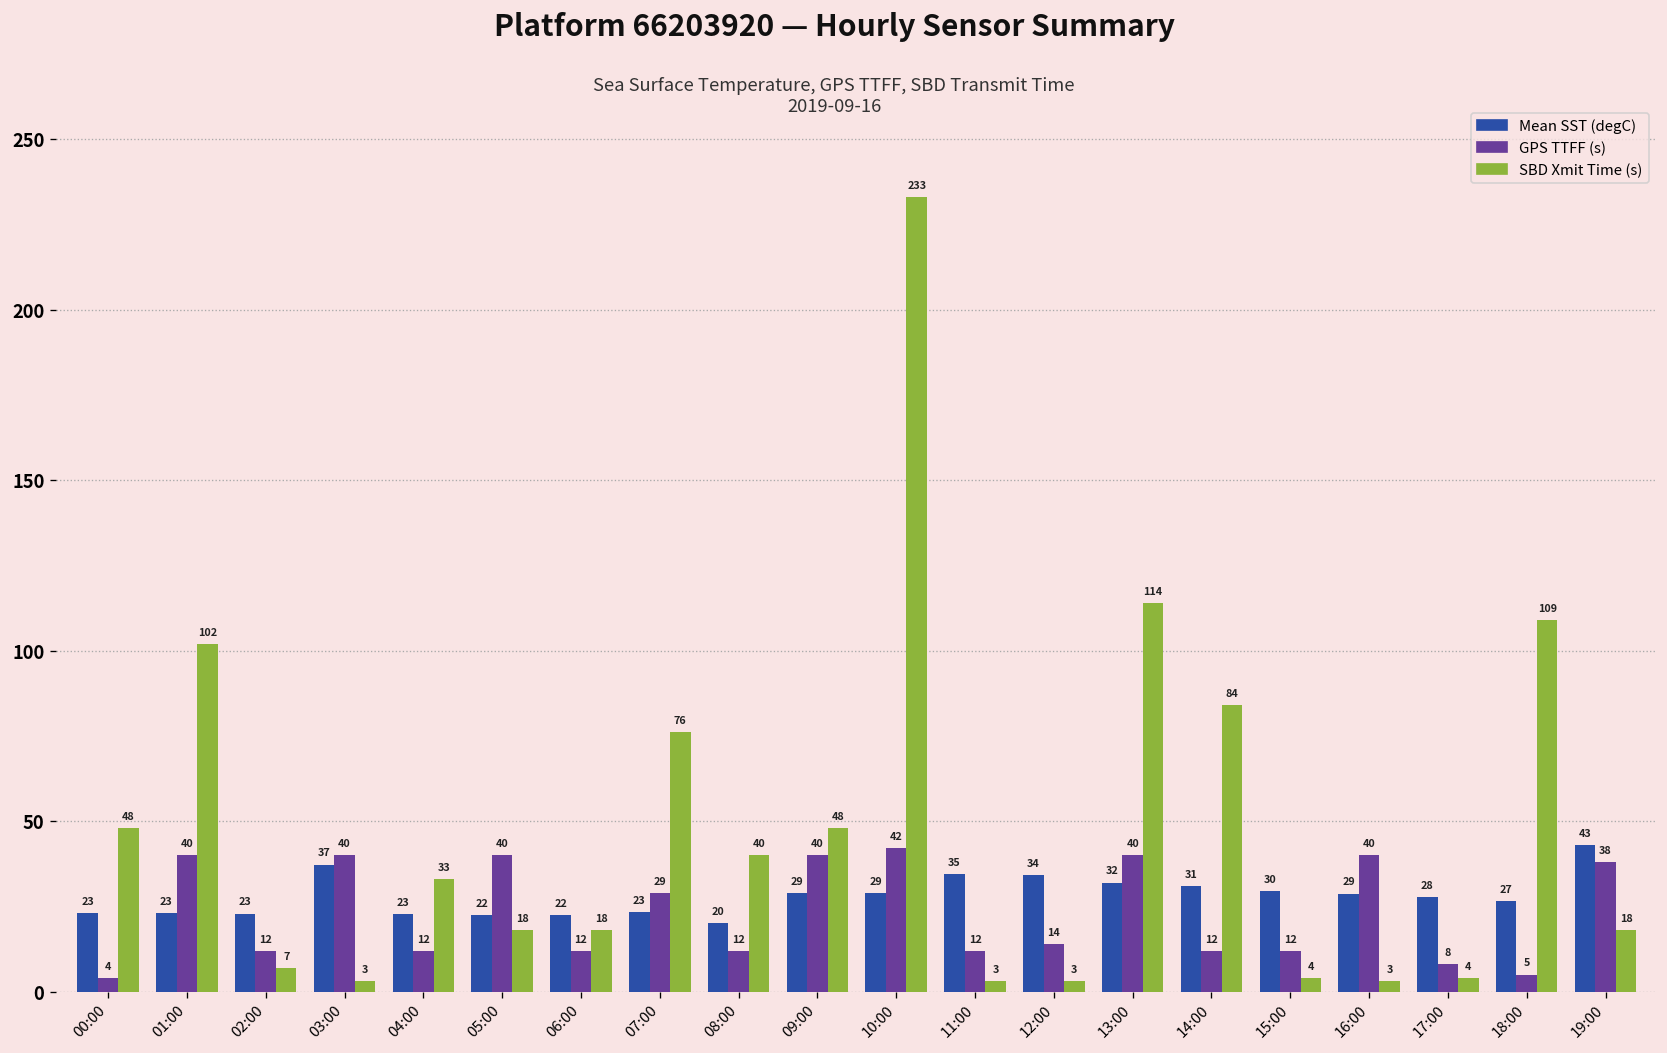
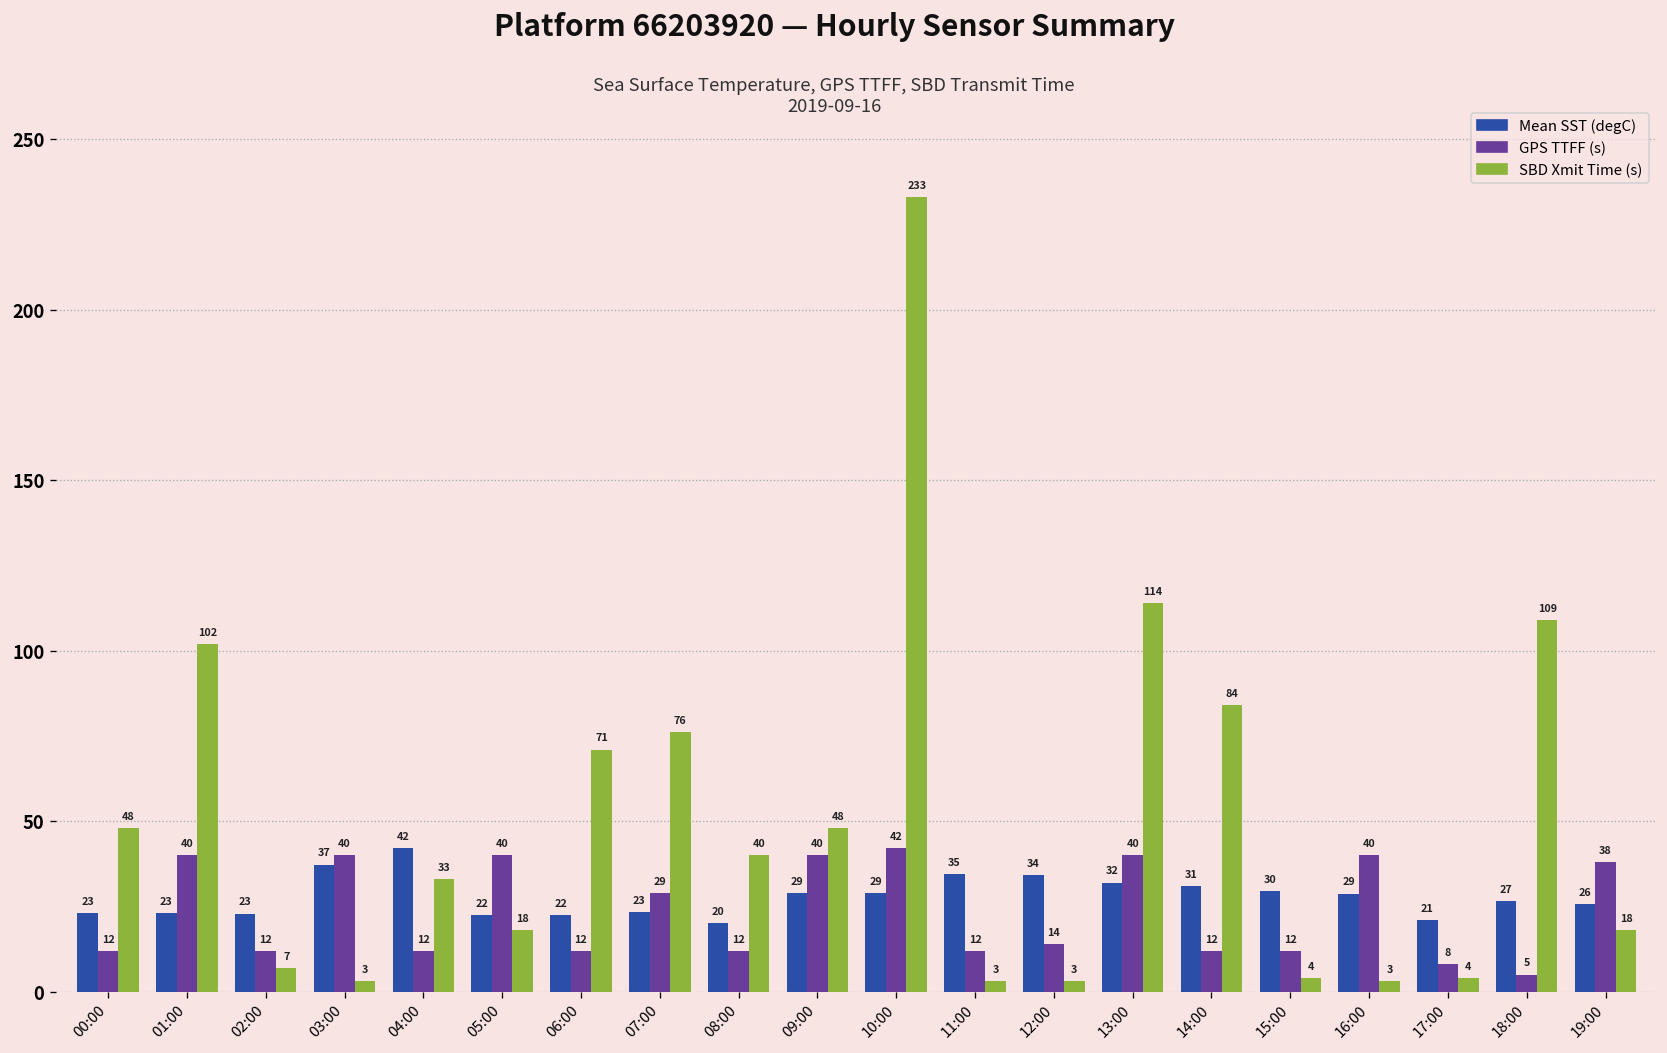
  {
    "Mean SST (degC)": {
      "00:00": 23,
      "01:00": 23,
      "02:00": 23,
      "03:00": 37,
-     "04:00": 23,
+     "04:00": 42,
      "05:00": 22,
      "06:00": 22,
      "07:00": 23,
      "08:00": 20,
      "09:00": 29,
      "10:00": 29,
      "11:00": 35,
      "12:00": 34,
      "13:00": 32,
      "14:00": 31,
      "15:00": 30,
      "16:00": 29,
-     "17:00": 28,
+     "17:00": 21,
      "18:00": 27,
-     "19:00": 43
+     "19:00": 26
    },
    "GPS TTFF (s)": {
-     "00:00": 4,
+     "00:00": 12,
      "01:00": 40,
      "02:00": 12,
      "03:00": 40,
      "04:00": 12,
      "05:00": 40,
      "06:00": 12,
      "07:00": 29,
      "08:00": 12,
      "09:00": 40,
      "10:00": 42,
      "11:00": 12,
      "12:00": 14,
      "13:00": 40,
      "14:00": 12,
      "15:00": 12,
      "16:00": 40,
      "17:00": 8,
      "18:00": 5,
      "19:00": 38
    },
    "SBD Xmit Time (s)": {
      "00:00": 48,
      "01:00": 102,
      "02:00": 7,
      "03:00": 3,
      "04:00": 33,
      "05:00": 18,
-     "06:00": 18,
+     "06:00": 71,
      "07:00": 76,
      "08:00": 40,
      "09:00": 48,
      "10:00": 233,
      "11:00": 3,
      "12:00": 3,
      "13:00": 114,
      "14:00": 84,
      "15:00": 4,
      "16:00": 3,
      "17:00": 4,
      "18:00": 109,
      "19:00": 18
    }
  }
